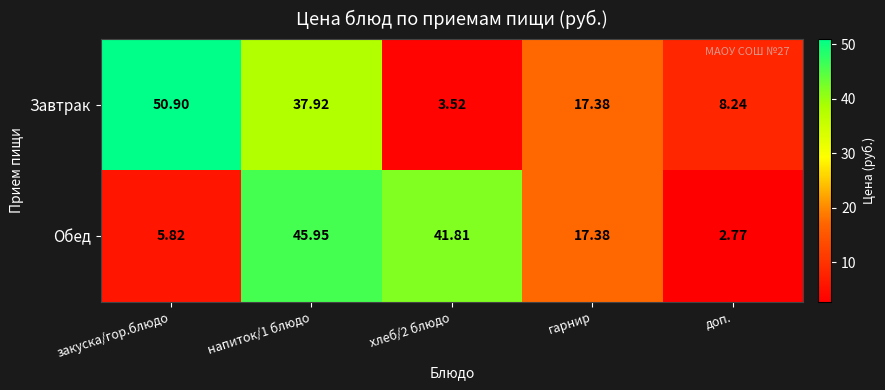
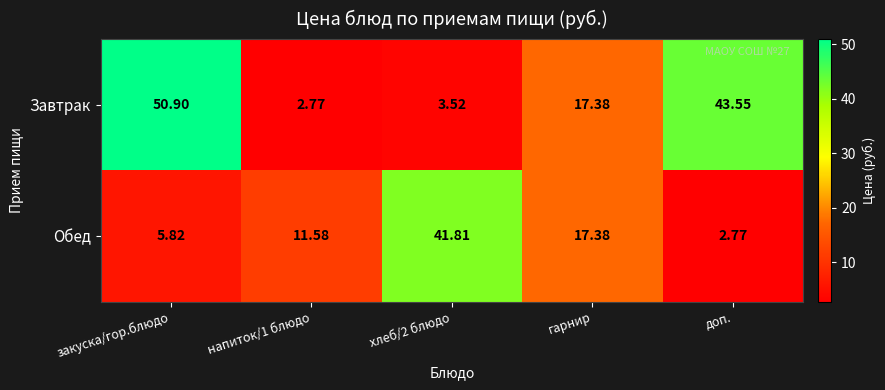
  {
    "Завтрак": {
      "закуска/гор.блюдо": 50.90,
-     "напиток/1 блюдо": 37.92,
+     "напиток/1 блюдо": 2.77,
      "хлеб/2 блюдо": 3.52,
      "гарнир": 17.38,
-     "доп.": 8.24
+     "доп.": 43.55
    },
    "Обед": {
      "закуска/гор.блюдо": 5.82,
-     "напиток/1 блюдо": 45.95,
+     "напиток/1 блюдо": 11.58,
      "хлеб/2 блюдо": 41.81,
      "гарнир": 17.38,
      "доп.": 2.77
    }
  }
